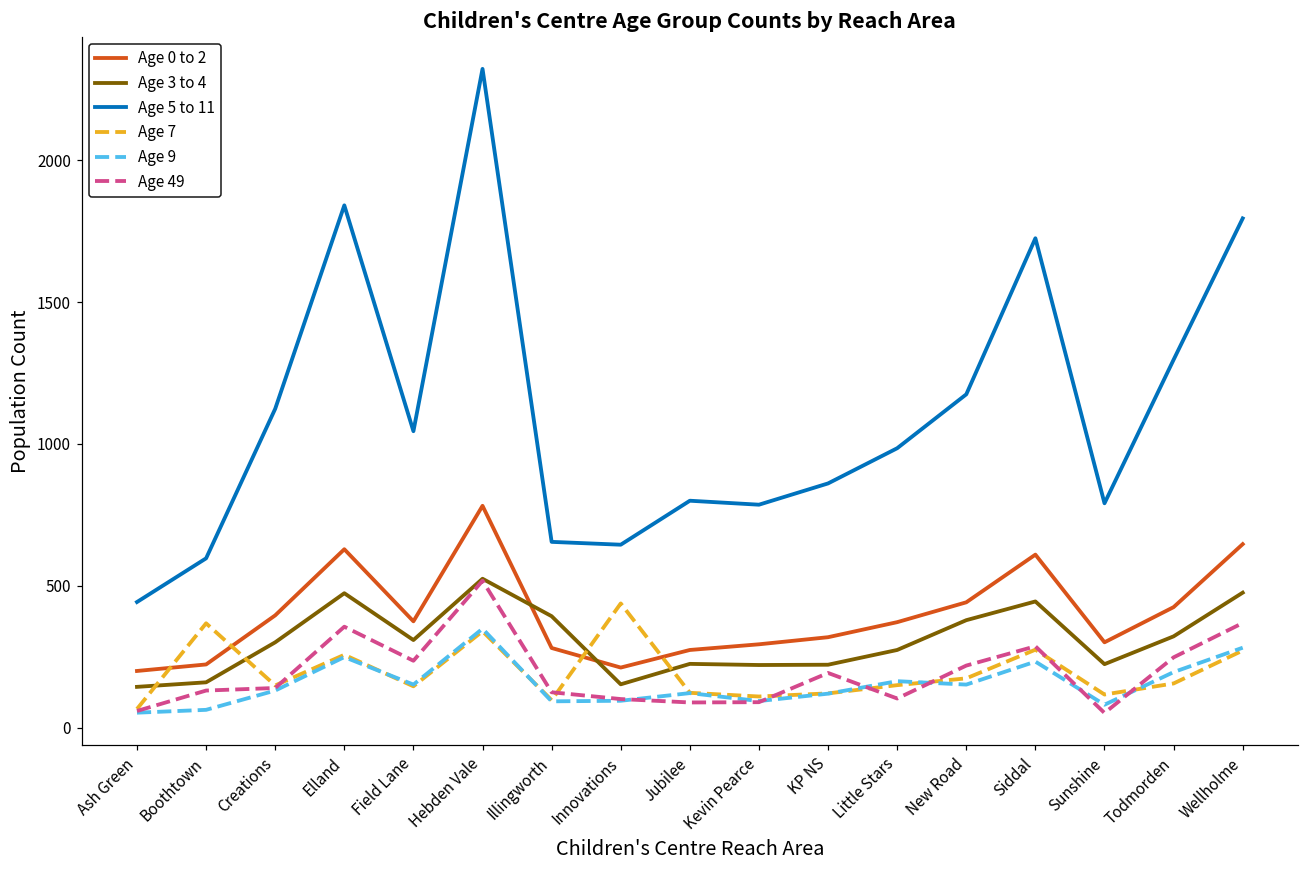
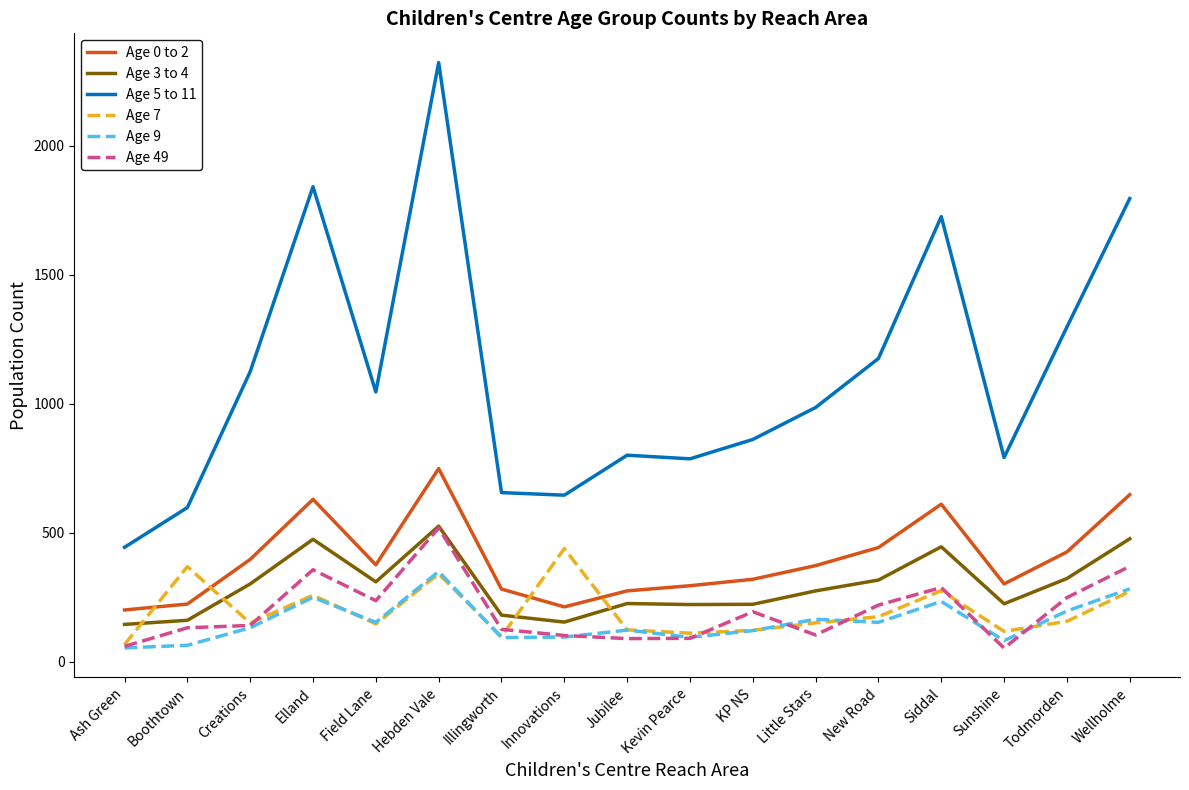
  {
    "Age 0 to 2": {
      "Ash Green": 200,
      "Boothtown": 220,
      "Creations": 400,
      "Elland": 630,
      "Field Lane": 380,
-     "Hebden Vale": 780,
+     "Hebden Vale": 750,
      "Illingworth": 280,
      "Innovations": 210,
      "Jubilee": 270,
      "Kevin Pearce": 290,
      "KP NS": 320,
      "Little Stars": 370,
      "New Road": 440,
      "Siddal": 610,
      "Sunshine": 300,
      "Todmorden": 430,
      "Wellholme": 650
    },
    "Age 3 to 4": {
      "Ash Green": 140,
      "Boothtown": 160,
      "Creations": 300,
      "Elland": 470,
      "Field Lane": 310,
-     "Illingworth": 390,
+     "Illingworth": 180,
      "Innovations": 150,
      "Jubilee": 230,
      "Kevin Pearce": 220,
      "KP NS": 220,
      "Little Stars": 270,
-     "New Road": 380,
+     "New Road": 320,
      "Siddal": 450,
      "Sunshine": 220,
      "Todmorden": 320,
      "Wellholme": 480
    },
    "Age 5 to 11": {
      "Ash Green": 440,
      "Boothtown": 600,
      "Creations": 1120,
      "Elland": 1840,
      "Field Lane": 1050,
      "Hebden Vale": 2320,
      "Illingworth": 660,
      "Innovations": 650,
      "Jubilee": 800,
      "Kevin Pearce": 790,
      "KP NS": 860,
      "Little Stars": 990,
      "New Road": 1180,
      "Siddal": 1730,
      "Sunshine": 790,
      "Todmorden": 1300,
      "Wellholme": 1800
    },
    "Age 7": {
      "Boothtown": 370,
      "Innovations": 440,
      "Kevin Pearce": 110,
      "Little Stars": 150,
      "New Road": 170,
      "Siddal": 280,
      "Sunshine": 120,
      "Todmorden": 160,
      "Wellholme": 270
    },
    "Age 9": {
      "Boothtown": 60,
      "Little Stars": 160,
      "New Road": 150,
      "Siddal": 230,
      "Sunshine": 80,
      "Todmorden": 200,
      "Wellholme": 280
    },
    "Age 49": {
      "Boothtown": 130,
      "Elland": 360,
      "Field Lane": 240,
      "Illingworth": 130,
      "Jubilee": 90,
      "KP NS": 190,
      "Little Stars": 100,
      "New Road": 220,
      "Siddal": 290,
      "Sunshine": 50,
      "Todmorden": 250,
      "Wellholme": 370
    }
  }
